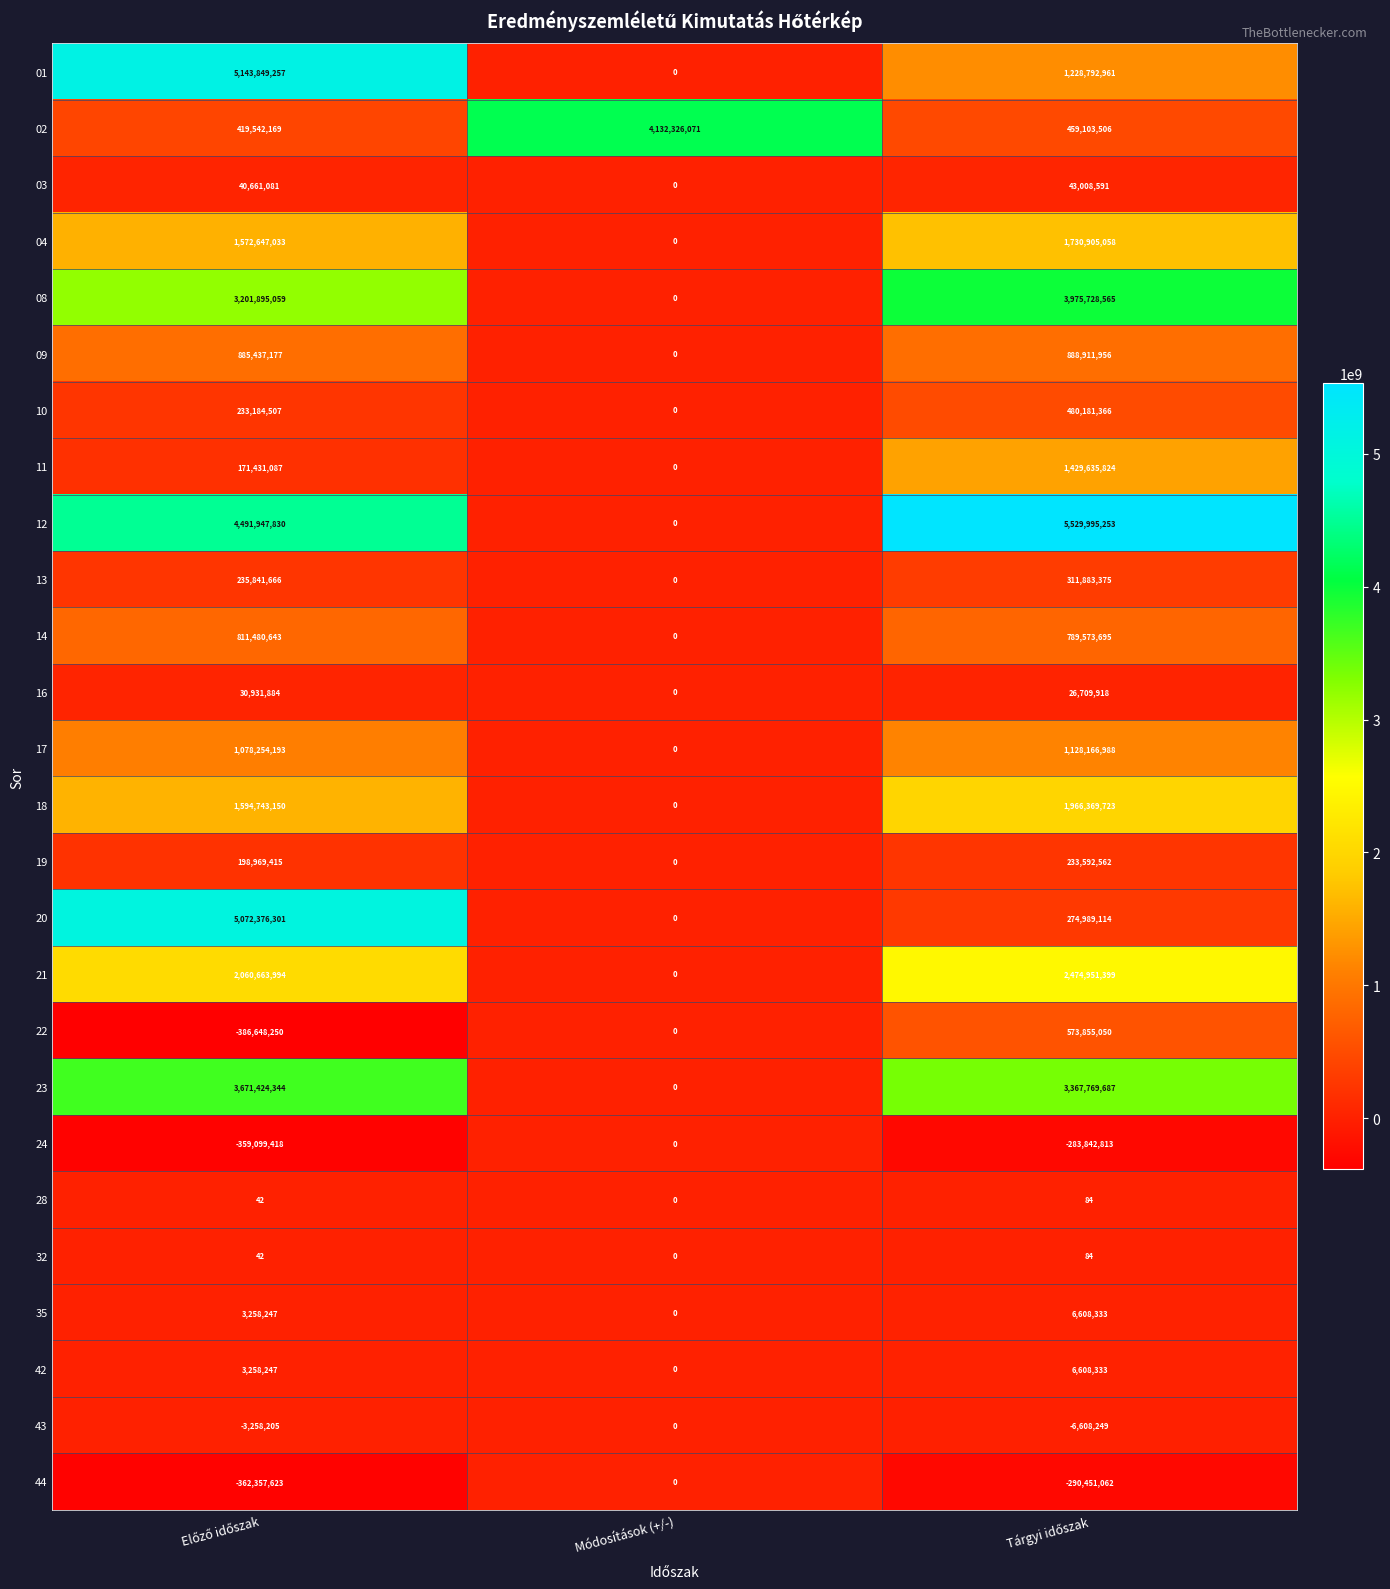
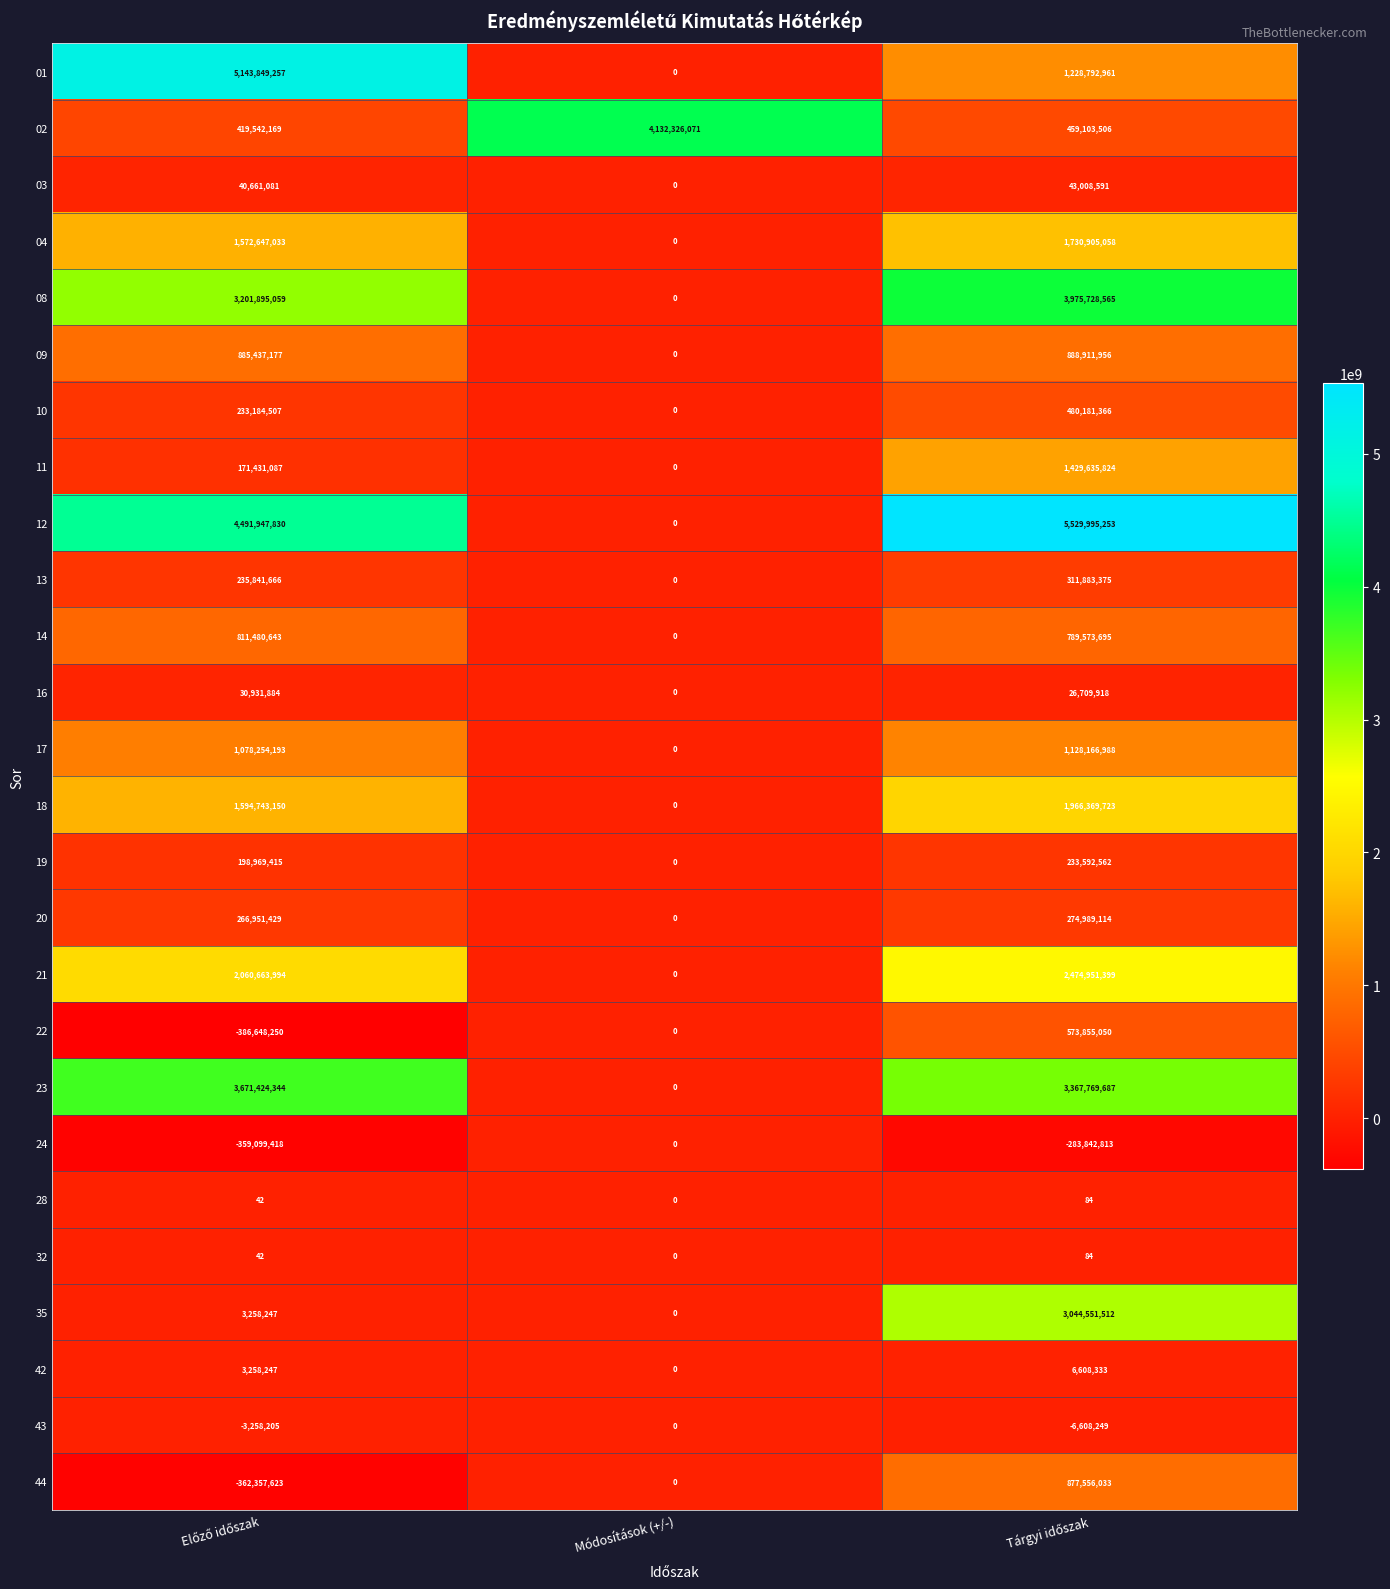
  {
    "01": {
      "Előző időszak": "5,143,849,257",
      "Módosítások (+/-)": "0",
      "Tárgyi időszak": "1,228,792,961"
    },
    "02": {
      "Előző időszak": "419,542,169",
      "Módosítások (+/-)": "4,132,326,071",
      "Tárgyi időszak": "459,103,506"
    },
    "03": {
      "Előző időszak": "40,661,081",
      "Módosítások (+/-)": "0",
      "Tárgyi időszak": "43,008,591"
    },
    "04": {
      "Előző időszak": "1,572,647,033",
      "Módosítások (+/-)": "0",
      "Tárgyi időszak": "1,730,905,058"
    },
    "08": {
      "Előző időszak": "3,201,895,059",
      "Módosítások (+/-)": "0",
      "Tárgyi időszak": "3,975,728,565"
    },
    "09": {
      "Előző időszak": "885,437,177",
      "Módosítások (+/-)": "0",
      "Tárgyi időszak": "888,911,956"
    },
    "10": {
      "Előző időszak": "233,184,507",
      "Módosítások (+/-)": "0",
      "Tárgyi időszak": "480,181,366"
    },
    "11": {
      "Előző időszak": "171,431,087",
      "Módosítások (+/-)": "0",
      "Tárgyi időszak": "1,429,635,824"
    },
    "12": {
      "Előző időszak": "4,491,947,830",
      "Módosítások (+/-)": "0",
      "Tárgyi időszak": "5,529,995,253"
    },
    "13": {
      "Előző időszak": "235,841,666",
      "Módosítások (+/-)": "0",
      "Tárgyi időszak": "311,883,375"
    },
    "14": {
      "Előző időszak": "811,480,643",
      "Módosítások (+/-)": "0",
      "Tárgyi időszak": "789,573,695"
    },
    "16": {
      "Előző időszak": "30,931,884",
      "Módosítások (+/-)": "0",
      "Tárgyi időszak": "26,709,918"
    },
    "17": {
      "Előző időszak": "1,078,254,193",
      "Módosítások (+/-)": "0",
      "Tárgyi időszak": "1,128,166,988"
    },
    "18": {
      "Előző időszak": "1,594,743,150",
      "Módosítások (+/-)": "0",
      "Tárgyi időszak": "1,966,369,723"
    },
    "19": {
      "Előző időszak": "198,969,415",
      "Módosítások (+/-)": "0",
      "Tárgyi időszak": "233,592,562"
    },
    "20": {
-     "Előző időszak": "5,072,376,301",
+     "Előző időszak": "266,951,429",
      "Módosítások (+/-)": "0",
      "Tárgyi időszak": "274,989,114"
    },
    "21": {
      "Előző időszak": "2,060,663,994",
      "Módosítások (+/-)": "0",
      "Tárgyi időszak": "2,474,951,399"
    },
    "22": {
      "Előző időszak": "-386,648,250",
      "Módosítások (+/-)": "0",
      "Tárgyi időszak": "573,855,050"
    },
    "23": {
      "Előző időszak": "3,671,424,344",
      "Módosítások (+/-)": "0",
      "Tárgyi időszak": "3,367,769,687"
    },
    "24": {
      "Előző időszak": "-359,099,418",
      "Módosítások (+/-)": "0",
      "Tárgyi időszak": "-283,842,813"
    },
    "28": {
      "Előző időszak": "42",
      "Módosítások (+/-)": "0",
      "Tárgyi időszak": "84"
    },
    "32": {
      "Előző időszak": "42",
      "Módosítások (+/-)": "0",
      "Tárgyi időszak": "84"
    },
    "35": {
      "Előző időszak": "3,258,247",
      "Módosítások (+/-)": "0",
-     "Tárgyi időszak": "6,608,333"
+     "Tárgyi időszak": "3,044,551,512"
    },
    "42": {
      "Előző időszak": "3,258,247",
      "Módosítások (+/-)": "0",
      "Tárgyi időszak": "6,608,333"
    },
    "43": {
      "Előző időszak": "-3,258,205",
      "Módosítások (+/-)": "0",
      "Tárgyi időszak": "-6,608,249"
    },
    "44": {
      "Előző időszak": "-362,357,623",
      "Módosítások (+/-)": "0",
-     "Tárgyi időszak": "-290,451,062"
+     "Tárgyi időszak": "877,556,033"
    }
  }
